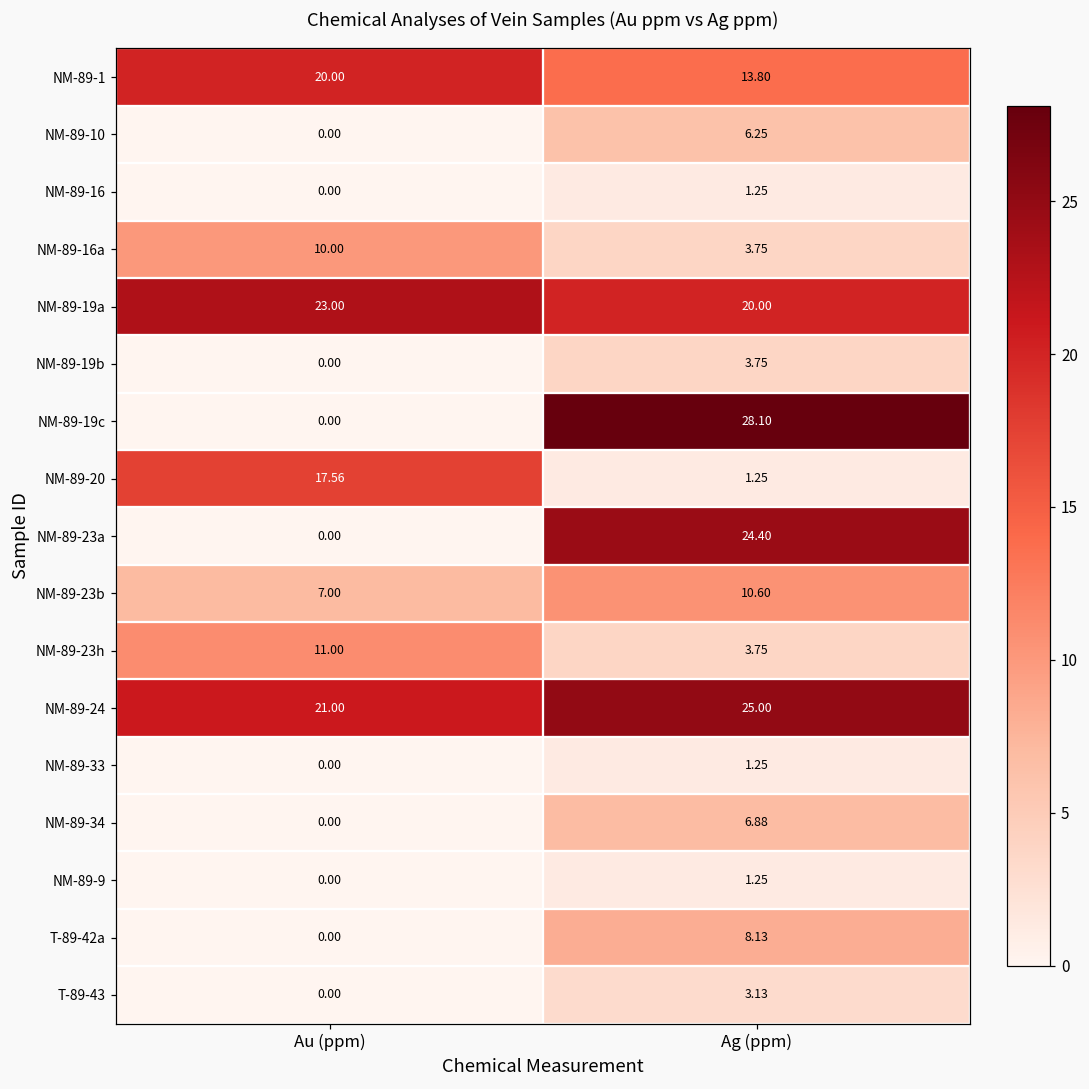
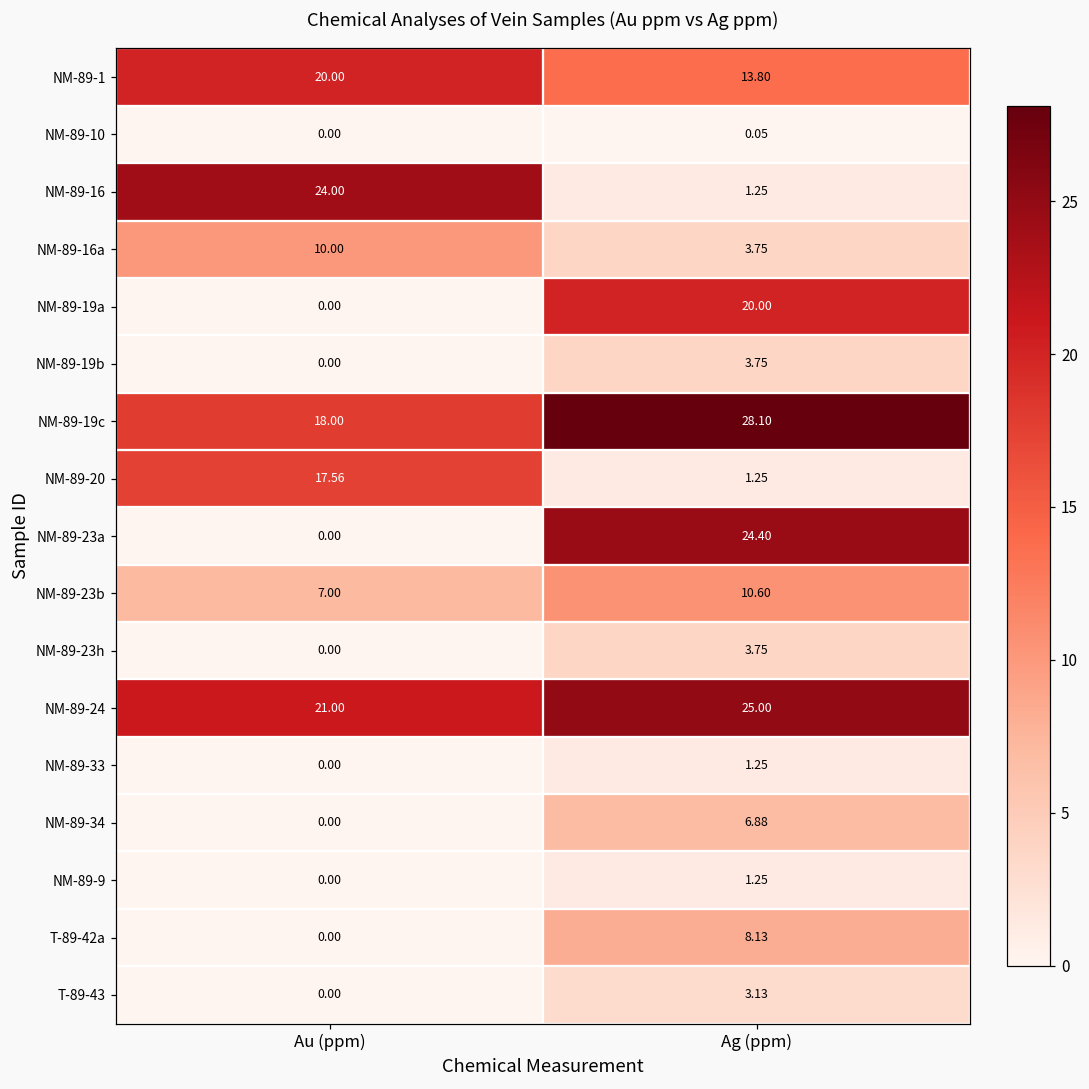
  {
    "NM-89-1": {
      "Au (ppm)": 20.00,
      "Ag (ppm)": 13.80
    },
    "NM-89-10": {
      "Au (ppm)": 0.00,
-     "Ag (ppm)": 6.25
+     "Ag (ppm)": 0.05
    },
    "NM-89-16": {
-     "Au (ppm)": 0.00,
+     "Au (ppm)": 24.00,
      "Ag (ppm)": 1.25
    },
    "NM-89-16a": {
      "Au (ppm)": 10.00,
      "Ag (ppm)": 3.75
    },
    "NM-89-19a": {
-     "Au (ppm)": 23.00,
+     "Au (ppm)": 0.00,
      "Ag (ppm)": 20.00
    },
    "NM-89-19b": {
      "Au (ppm)": 0.00,
      "Ag (ppm)": 3.75
    },
    "NM-89-19c": {
-     "Au (ppm)": 0.00,
+     "Au (ppm)": 18.00,
      "Ag (ppm)": 28.10
    },
    "NM-89-20": {
      "Au (ppm)": 17.56,
      "Ag (ppm)": 1.25
    },
    "NM-89-23a": {
      "Au (ppm)": 0.00,
      "Ag (ppm)": 24.40
    },
    "NM-89-23b": {
      "Au (ppm)": 7.00,
      "Ag (ppm)": 10.60
    },
    "NM-89-23h": {
-     "Au (ppm)": 11.00,
+     "Au (ppm)": 0.00,
      "Ag (ppm)": 3.75
    },
    "NM-89-24": {
      "Au (ppm)": 21.00,
      "Ag (ppm)": 25.00
    },
    "NM-89-33": {
      "Au (ppm)": 0.00,
      "Ag (ppm)": 1.25
    },
    "NM-89-34": {
      "Au (ppm)": 0.00,
      "Ag (ppm)": 6.88
    },
    "NM-89-9": {
      "Au (ppm)": 0.00,
      "Ag (ppm)": 1.25
    },
    "T-89-42a": {
      "Au (ppm)": 0.00,
      "Ag (ppm)": 8.13
    },
    "T-89-43": {
      "Au (ppm)": 0.00,
      "Ag (ppm)": 3.13
    }
  }
